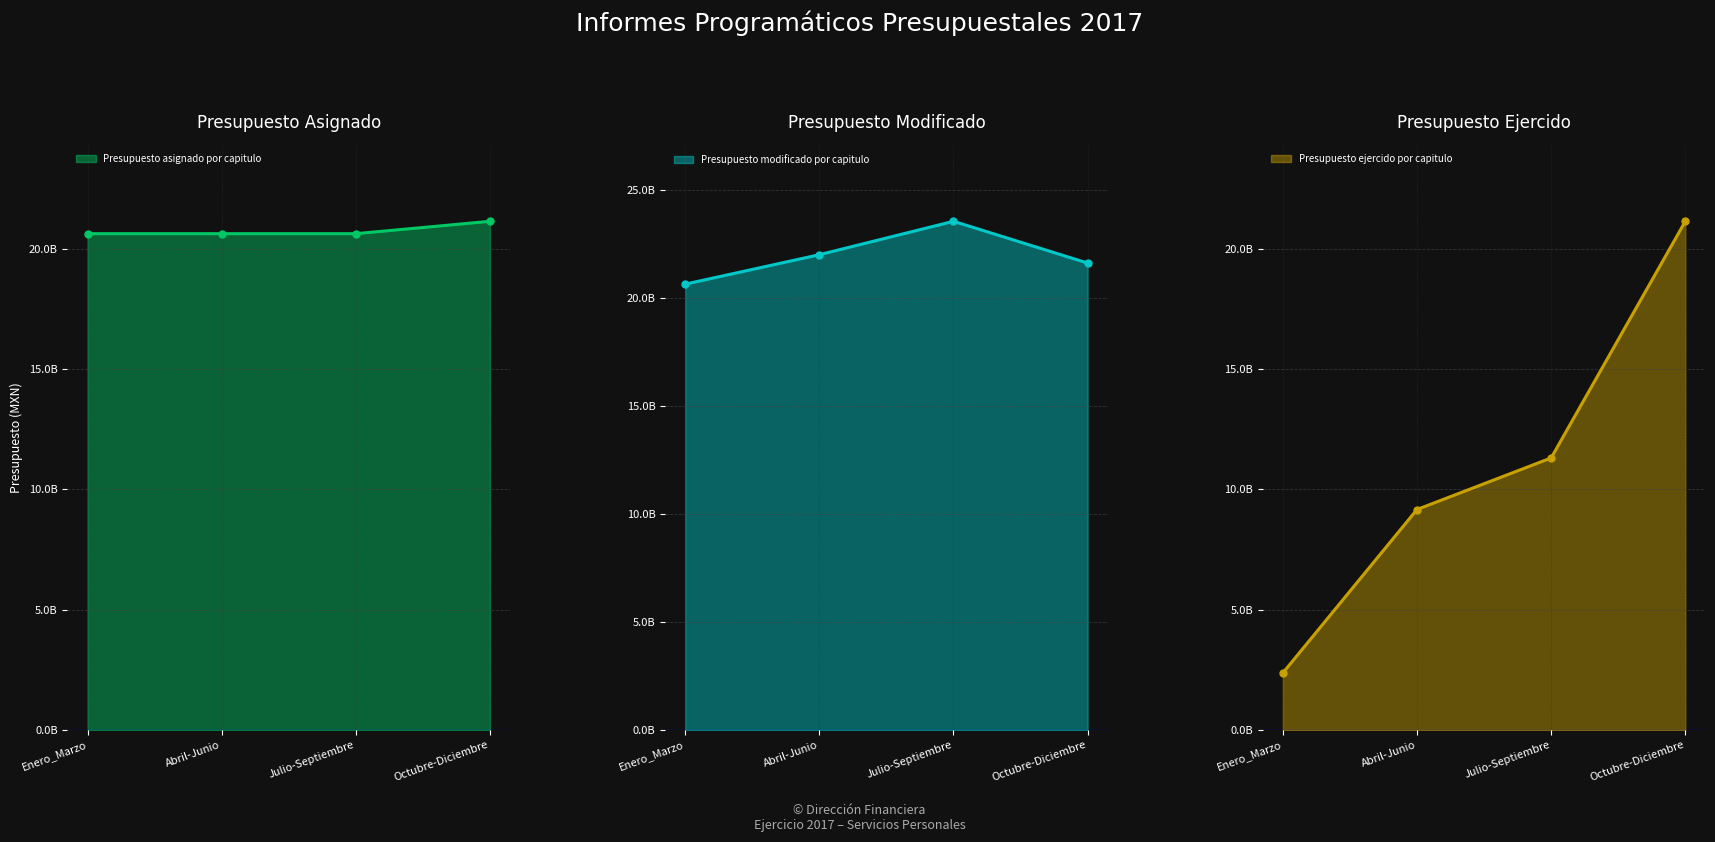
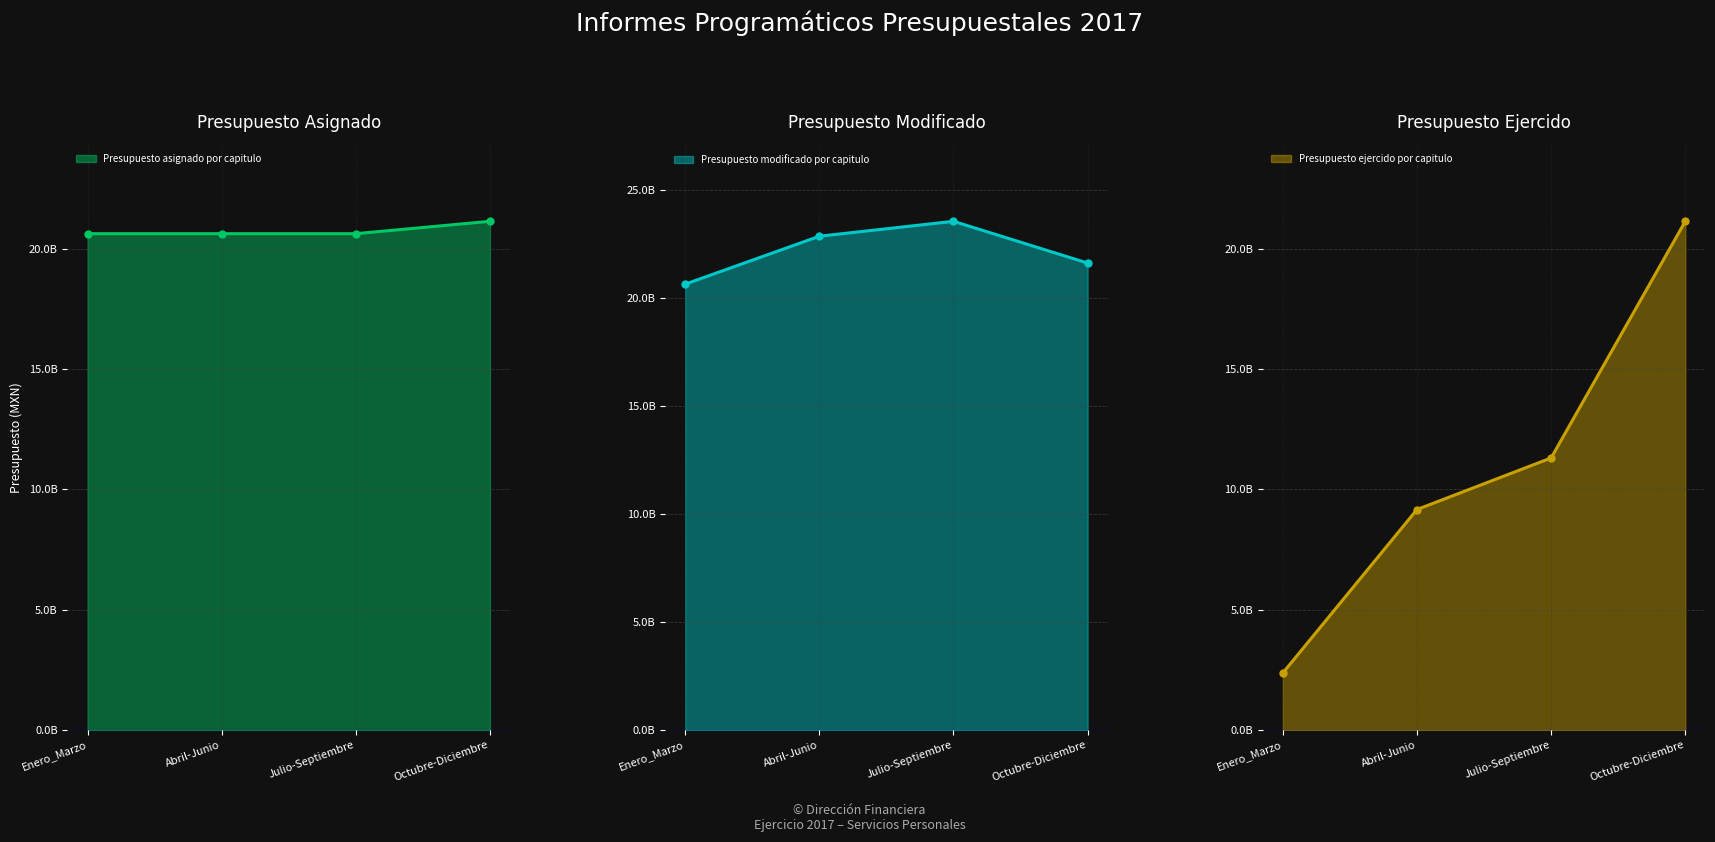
  {
    "Presupuesto Asignado": {
      "Enero_Marzo": 20600000000,
      "Abril-Junio": 20600000000,
      "Julio-Septiembre": 20600000000,
      "Octubre-Diciembre": 21100000000
    },
    "Presupuesto Modificado": {
      "Enero_Marzo": 20600000000,
-     "Abril-Junio": 22000000000,
+     "Abril-Junio": 22800000000,
      "Julio-Septiembre": 23500000000,
      "Octubre-Diciembre": 21600000000
    },
    "Presupuesto Ejercido": {
      "Enero_Marzo": 2400000000,
      "Abril-Junio": 9200000000,
      "Julio-Septiembre": 11300000000,
      "Octubre-Diciembre": 21100000000
    }
  }
